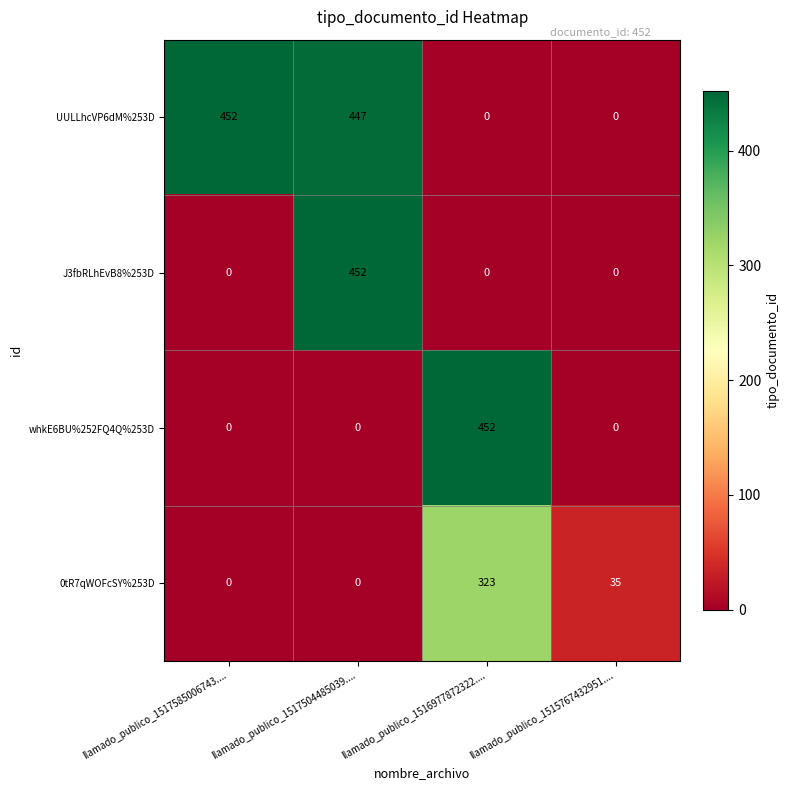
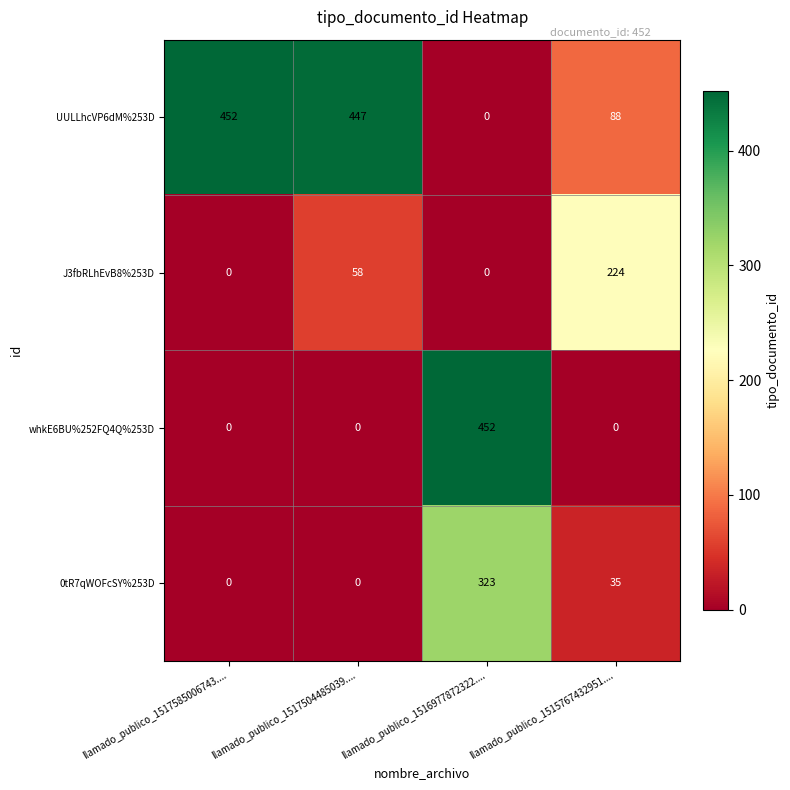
  {
    "UULLhcVP6dM%253D": {
      "llamado_publico_1517585006743....": 452,
      "llamado_publico_1517504485039....": 447,
      "llamado_publico_1516977872322....": 0,
-     "llamado_publico_1515767432951....": 0
+     "llamado_publico_1515767432951....": 88
    },
    "J3fbRLhEvB8%253D": {
      "llamado_publico_1517585006743....": 0,
-     "llamado_publico_1517504485039....": 452,
+     "llamado_publico_1517504485039....": 58,
      "llamado_publico_1516977872322....": 0,
-     "llamado_publico_1515767432951....": 0
+     "llamado_publico_1515767432951....": 224
    },
    "whkE6BU%252FQ4Q%253D": {
      "llamado_publico_1517585006743....": 0,
      "llamado_publico_1517504485039....": 0,
      "llamado_publico_1516977872322....": 452,
      "llamado_publico_1515767432951....": 0
    },
    "0tR7qWOFcSY%253D": {
      "llamado_publico_1517585006743....": 0,
      "llamado_publico_1517504485039....": 0,
      "llamado_publico_1516977872322....": 323,
      "llamado_publico_1515767432951....": 35
    }
  }
